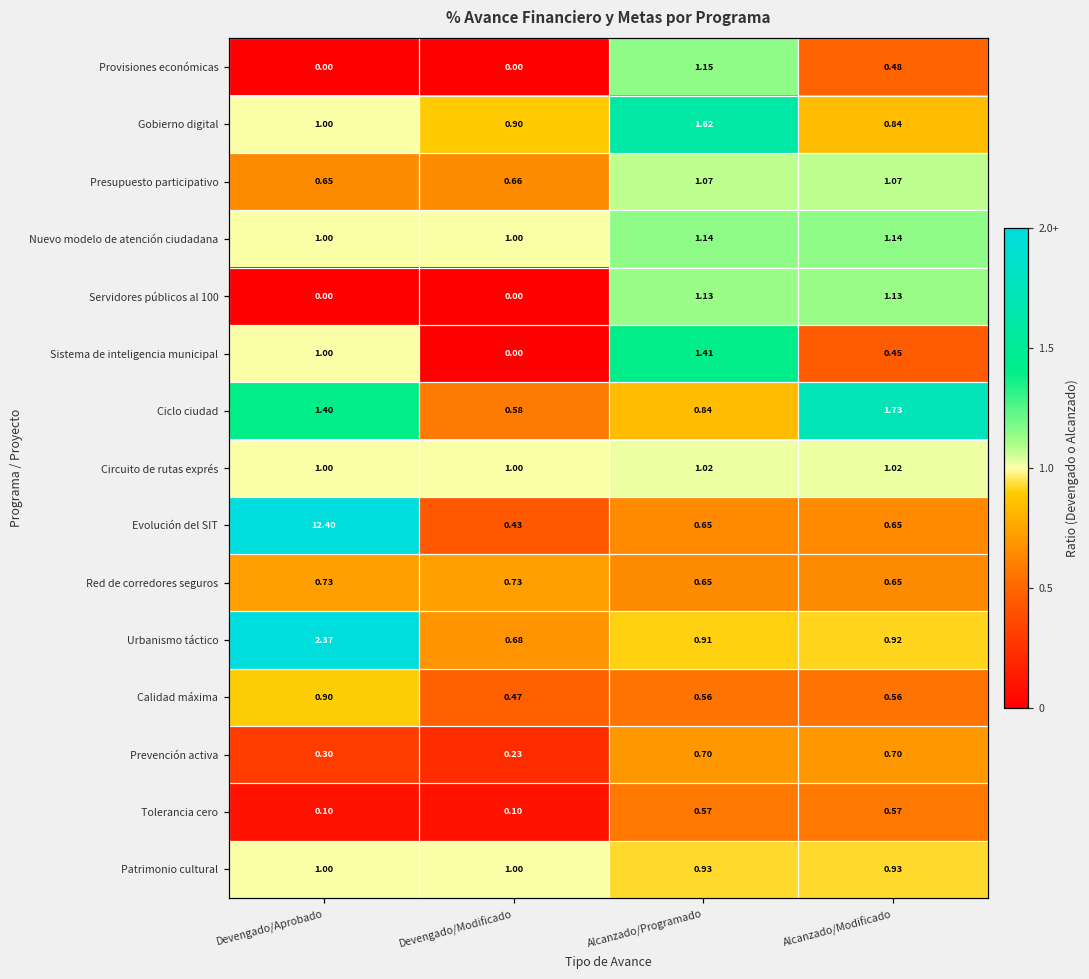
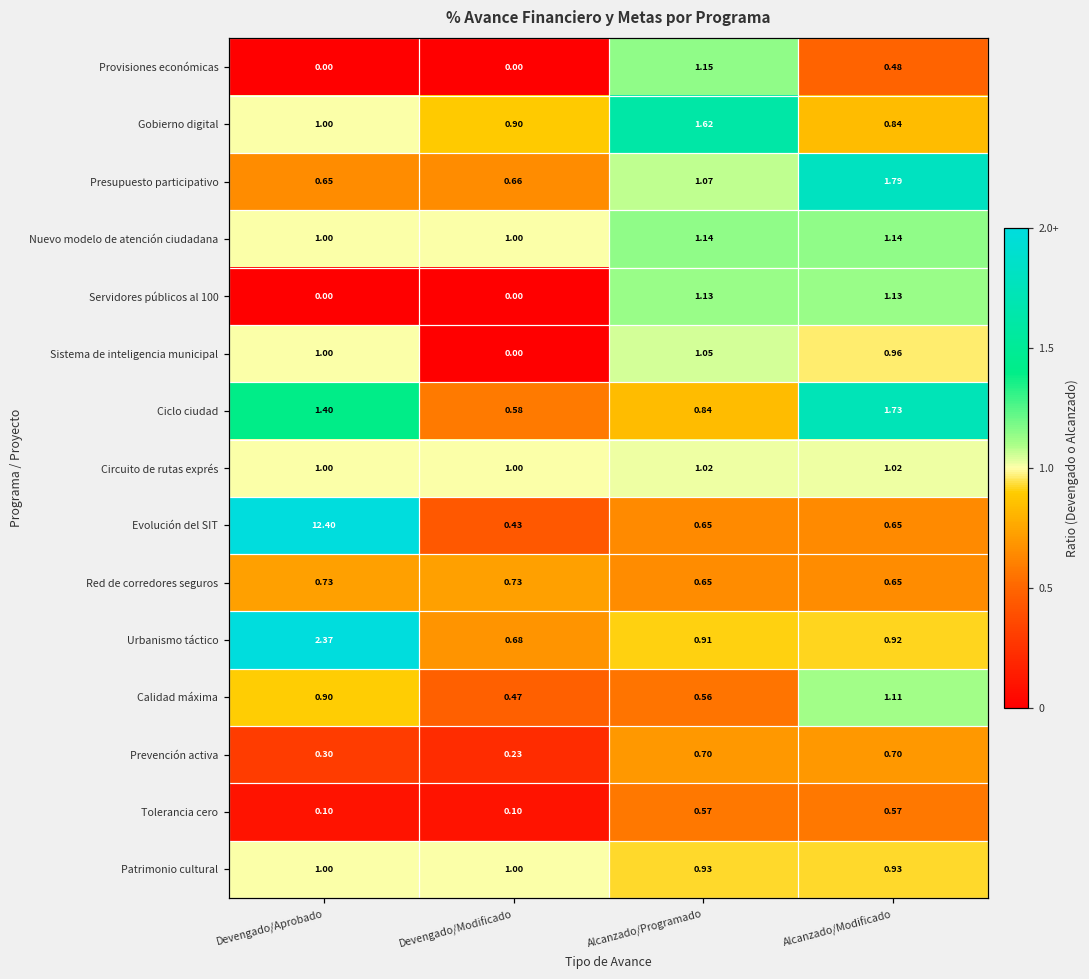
  {
    "Provisiones económicas": {
      "Devengado/Aprobado": 0.00,
      "Devengado/Modificado": 0.00,
      "Alcanzado/Programado": 1.15,
      "Alcanzado/Modificado": 0.48
    },
    "Gobierno digital": {
      "Devengado/Aprobado": 1.00,
      "Devengado/Modificado": 0.90,
      "Alcanzado/Programado": 1.62,
      "Alcanzado/Modificado": 0.84
    },
    "Presupuesto participativo": {
      "Devengado/Aprobado": 0.65,
      "Devengado/Modificado": 0.66,
      "Alcanzado/Programado": 1.07,
-     "Alcanzado/Modificado": 1.07
+     "Alcanzado/Modificado": 1.79
    },
    "Nuevo modelo de atención ciudadana": {
      "Devengado/Aprobado": 1.00,
      "Devengado/Modificado": 1.00,
      "Alcanzado/Programado": 1.14,
      "Alcanzado/Modificado": 1.14
    },
    "Servidores públicos al 100": {
      "Devengado/Aprobado": 0.00,
      "Devengado/Modificado": 0.00,
      "Alcanzado/Programado": 1.13,
      "Alcanzado/Modificado": 1.13
    },
    "Sistema de inteligencia municipal": {
      "Devengado/Aprobado": 1.00,
      "Devengado/Modificado": 0.00,
-     "Alcanzado/Programado": 1.41,
-     "Alcanzado/Modificado": 0.45
+     "Alcanzado/Programado": 1.05,
+     "Alcanzado/Modificado": 0.96
    },
    "Ciclo ciudad": {
      "Devengado/Aprobado": 1.40,
      "Devengado/Modificado": 0.58,
      "Alcanzado/Programado": 0.84,
      "Alcanzado/Modificado": 1.73
    },
    "Circuito de rutas exprés": {
      "Devengado/Aprobado": 1.00,
      "Devengado/Modificado": 1.00,
      "Alcanzado/Programado": 1.02,
      "Alcanzado/Modificado": 1.02
    },
    "Evolución del SIT": {
      "Devengado/Aprobado": 12.40,
      "Devengado/Modificado": 0.43,
      "Alcanzado/Programado": 0.65,
      "Alcanzado/Modificado": 0.65
    },
    "Red de corredores seguros": {
      "Devengado/Aprobado": 0.73,
      "Devengado/Modificado": 0.73,
      "Alcanzado/Programado": 0.65,
      "Alcanzado/Modificado": 0.65
    },
    "Urbanismo táctico": {
      "Devengado/Aprobado": 2.37,
      "Devengado/Modificado": 0.68,
      "Alcanzado/Programado": 0.91,
      "Alcanzado/Modificado": 0.92
    },
    "Calidad máxima": {
      "Devengado/Aprobado": 0.90,
      "Devengado/Modificado": 0.47,
      "Alcanzado/Programado": 0.56,
-     "Alcanzado/Modificado": 0.56
+     "Alcanzado/Modificado": 1.11
    },
    "Prevención activa": {
      "Devengado/Aprobado": 0.30,
      "Devengado/Modificado": 0.23,
      "Alcanzado/Programado": 0.70,
      "Alcanzado/Modificado": 0.70
    },
    "Tolerancia cero": {
      "Devengado/Aprobado": 0.10,
      "Devengado/Modificado": 0.10,
      "Alcanzado/Programado": 0.57,
      "Alcanzado/Modificado": 0.57
    },
    "Patrimonio cultural": {
      "Devengado/Aprobado": 1.00,
      "Devengado/Modificado": 1.00,
      "Alcanzado/Programado": 0.93,
      "Alcanzado/Modificado": 0.93
    }
  }
